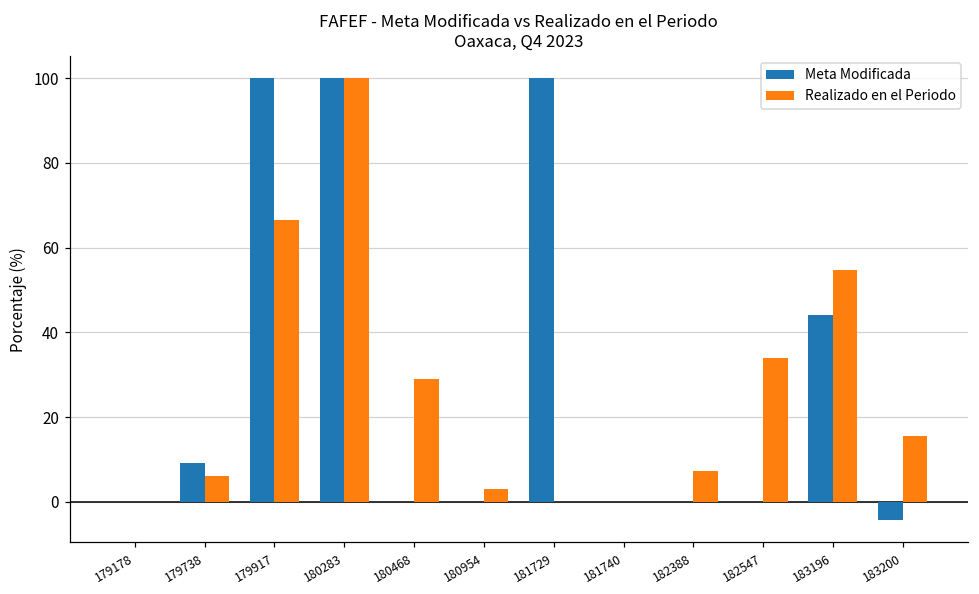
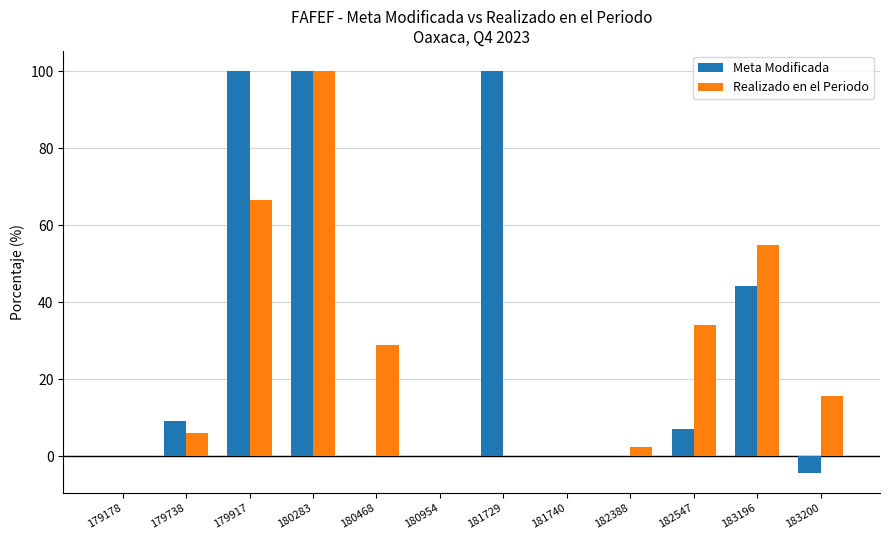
  {
    "Meta Modificada": {
      "179178": 0,
      "179738": 9,
      "179917": 100,
      "180283": 100,
      "180468": 0,
      "180954": 0,
      "181729": 100,
      "181740": 0,
      "182388": 0,
-     "182547": 0,
+     "182547": 7,
      "183196": 44,
      "183200": -4
    },
    "Realizado en el Periodo": {
      "179178": 0,
      "179738": 6,
      "179917": 67,
      "180283": 100,
      "180468": 29,
-     "180954": 3,
+     "180954": 0,
      "181729": 0,
      "181740": 0,
-     "182388": 7,
+     "182388": 2,
      "182547": 34,
      "183196": 55,
      "183200": 16
    }
  }
